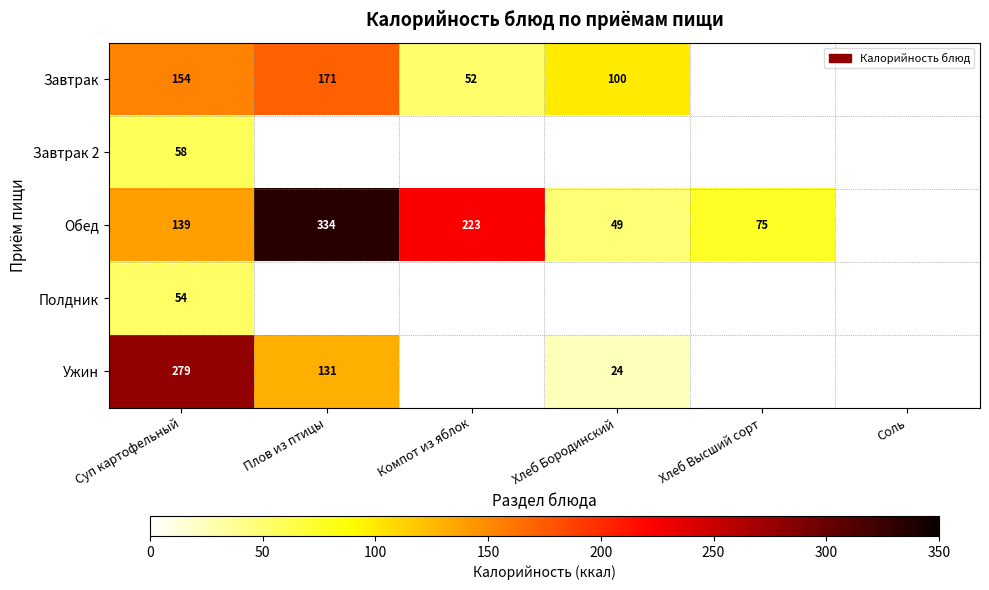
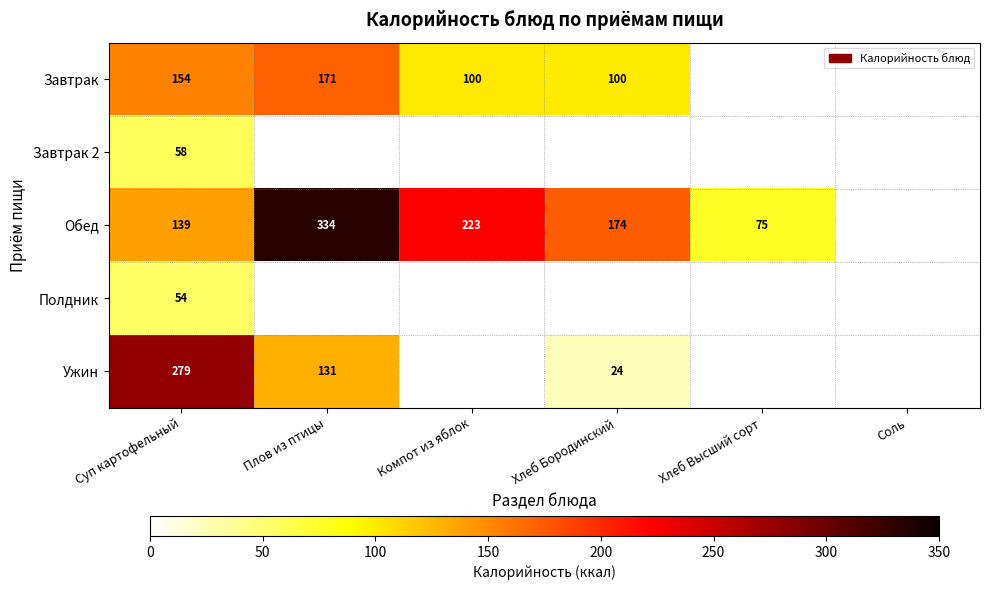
  {
    "Завтрак": {
      "Суп картофельный": 154,
      "Плов из птицы": 171,
-     "Компот из яблок": 52,
+     "Компот из яблок": 100,
      "Хлеб Бородинский": 100
    },
    "Завтрак 2": {
      "Суп картофельный": 58
    },
    "Обед": {
      "Суп картофельный": 139,
      "Плов из птицы": 334,
      "Компот из яблок": 223,
-     "Хлеб Бородинский": 49,
+     "Хлеб Бородинский": 174,
      "Хлеб Высший сорт": 75
    },
    "Полдник": {
      "Суп картофельный": 54
    },
    "Ужин": {
      "Суп картофельный": 279,
      "Плов из птицы": 131,
      "Хлеб Бородинский": 24
    }
  }
